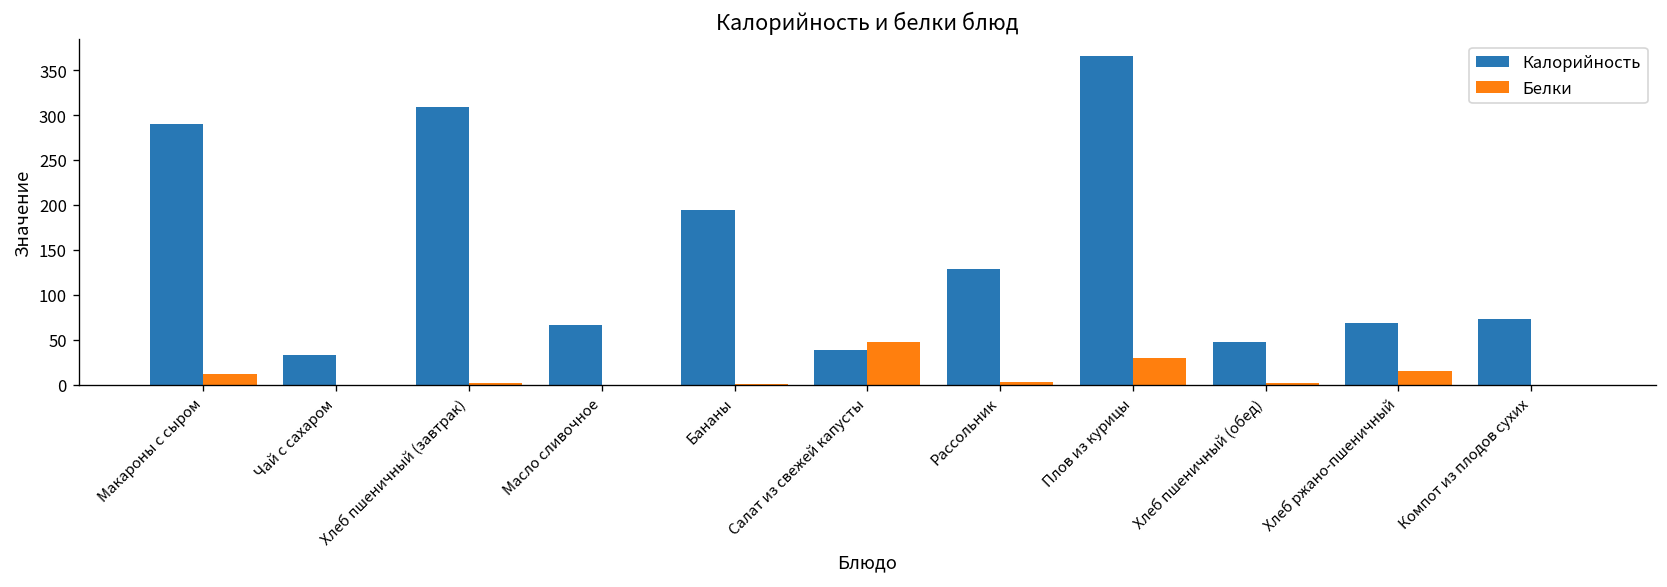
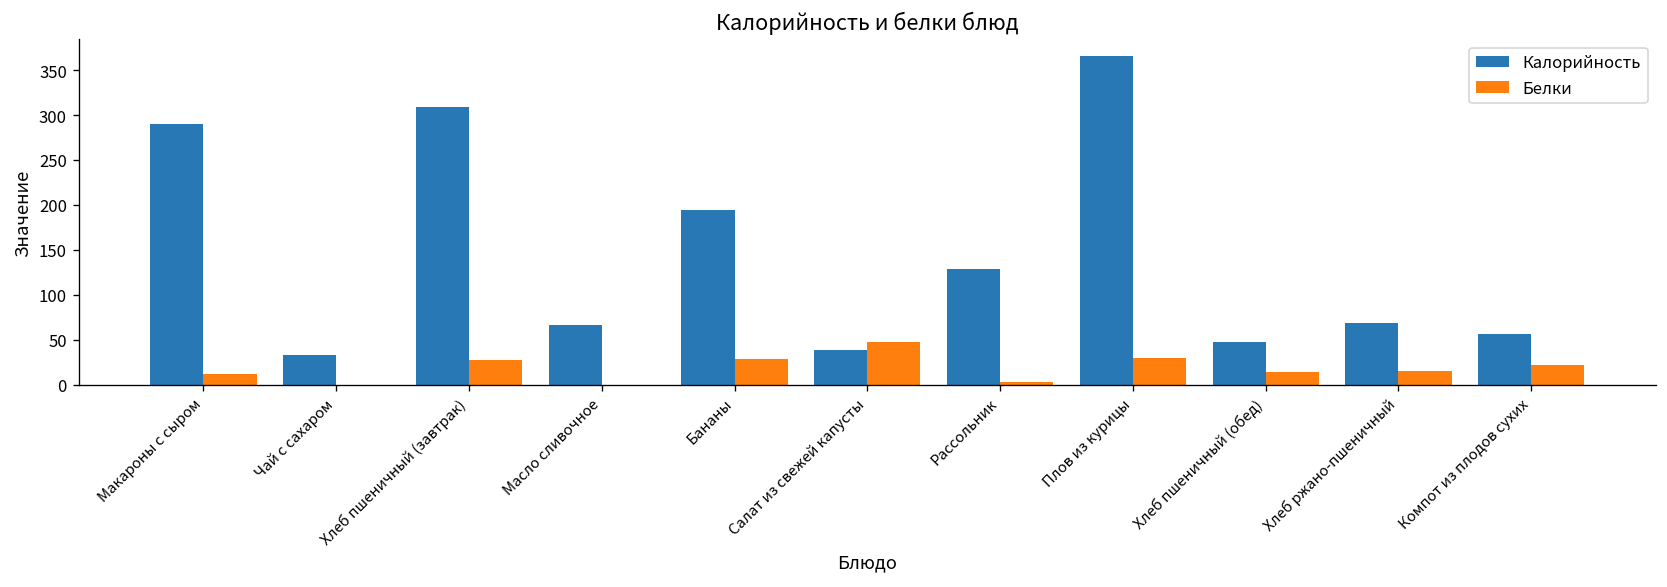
  {
    "Калорийность": {
      "Макароны с сыром": 290,
      "Чай с сахаром": 30,
      "Хлеб пшеничный (завтрак)": 310,
      "Масло сливочное": 70,
      "Бананы": 190,
      "Салат из свежей капусты": 40,
      "Рассольник": 130,
      "Плов из курицы": 370,
      "Хлеб пшеничный (обед)": 50,
      "Хлеб ржано-пшеничный": 70,
-     "Компот из плодов сухих": 70
+     "Компот из плодов сухих": 60
    },
    "Белки": {
      "Макароны с сыром": 10,
      "Чай с сахаром": 0,
-     "Хлеб пшеничный (завтрак)": 0,
+     "Хлеб пшеничный (завтрак)": 30,
      "Масло сливочное": 0,
-     "Бананы": 0,
+     "Бананы": 30,
      "Салат из свежей капусты": 50,
      "Плов из курицы": 30,
-     "Хлеб пшеничный (обед)": 0,
+     "Хлеб пшеничный (обед)": 10,
      "Хлеб ржано-пшеничный": 20,
-     "Компот из плодов сухих": 0
+     "Компот из плодов сухих": 20
    }
  }
